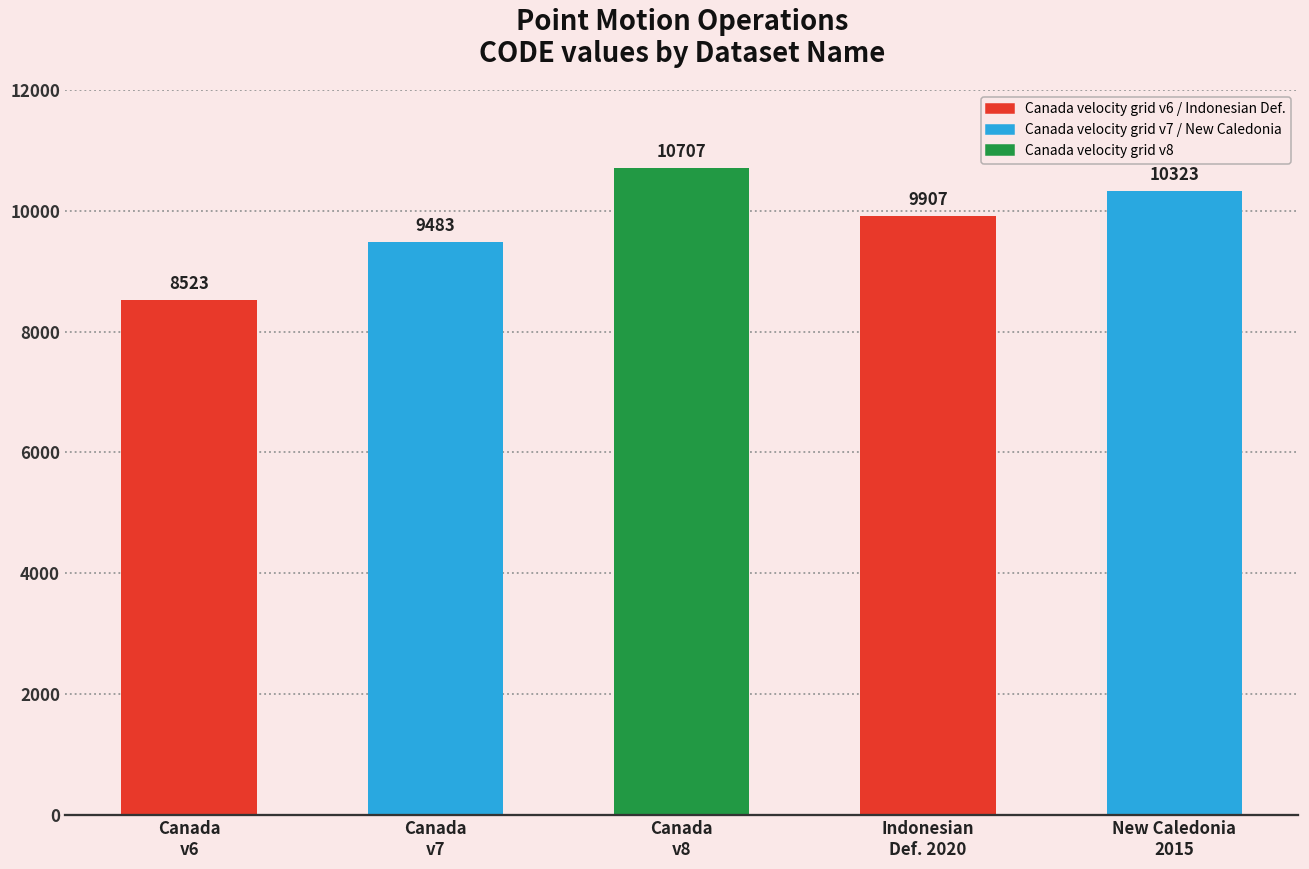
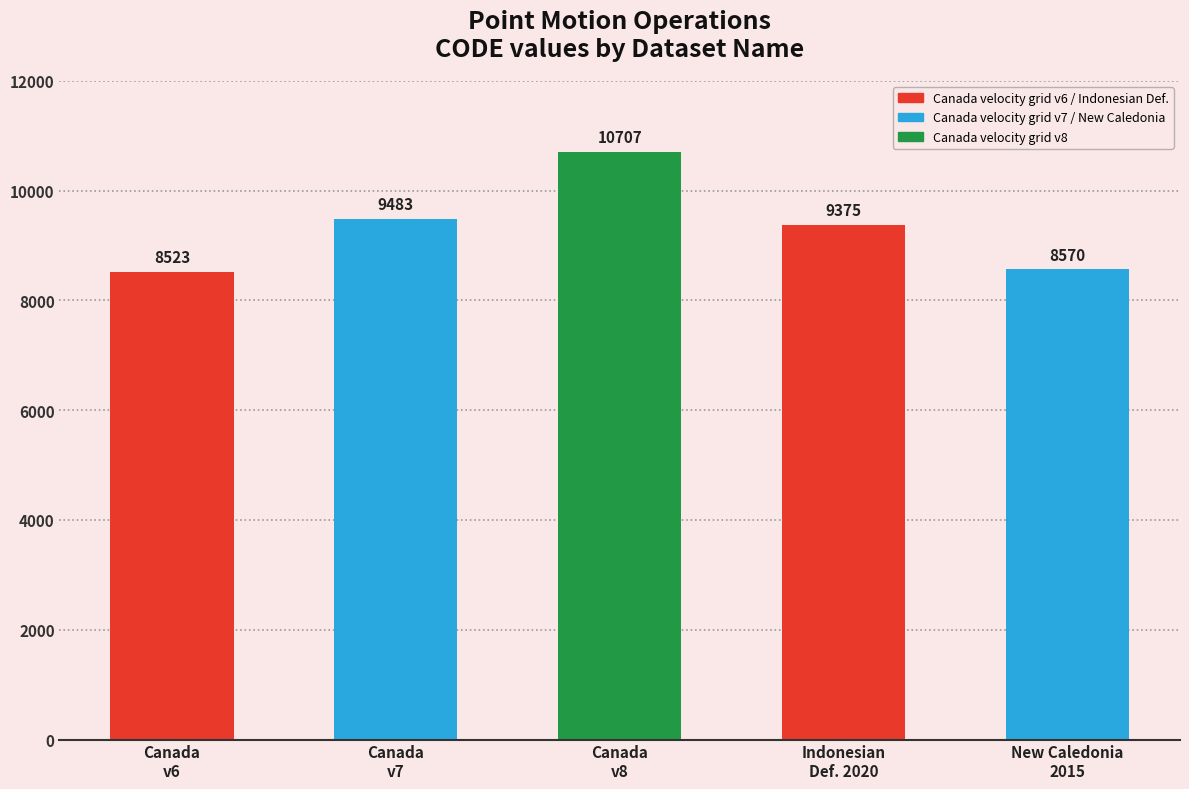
  {
    "Canada v6": 8523,
    "Canada v7": 9483,
    "Canada v8": 10707,
-   "Indonesian Def. 2020": 9907,
-   "New Caledonia 2015": 10323
+   "Indonesian Def. 2020": 9375,
+   "New Caledonia 2015": 8570
  }
